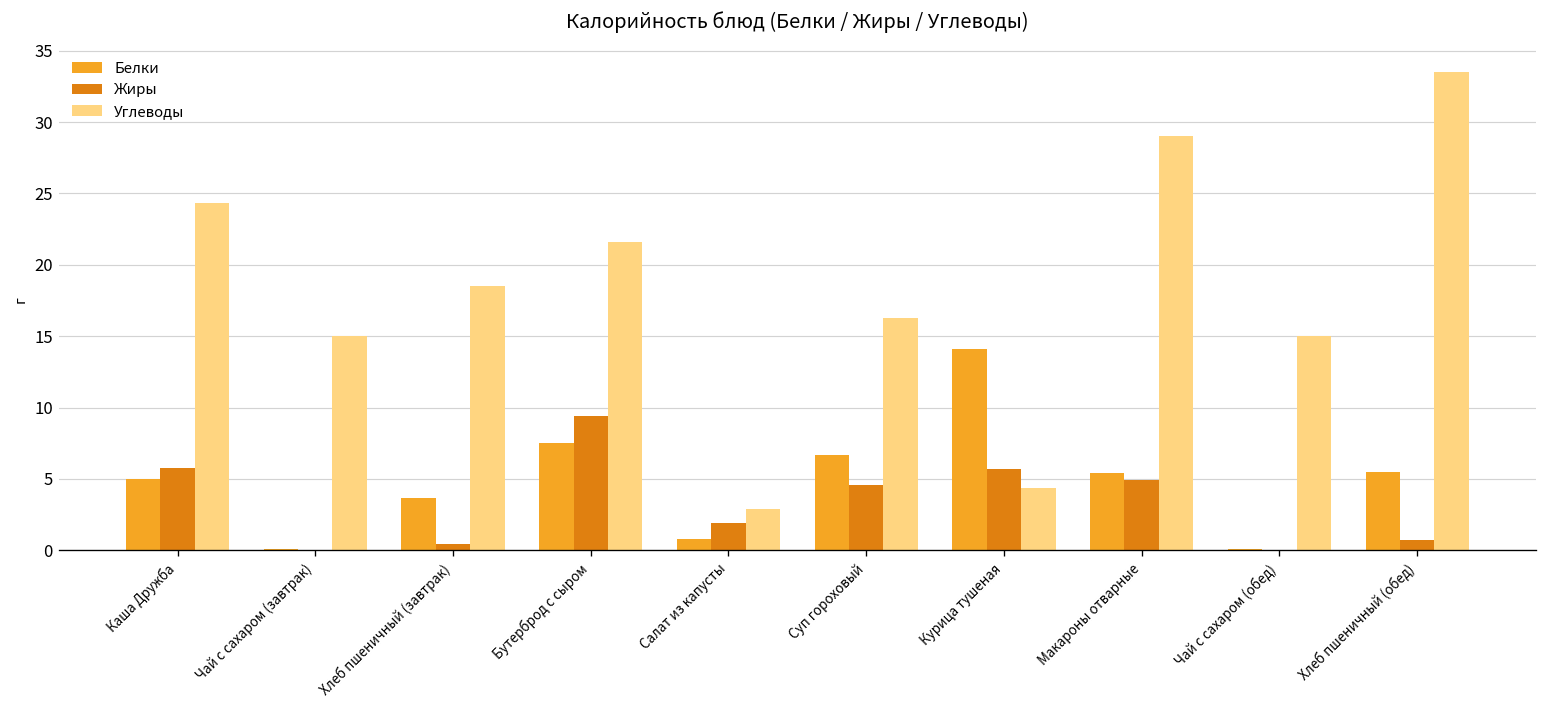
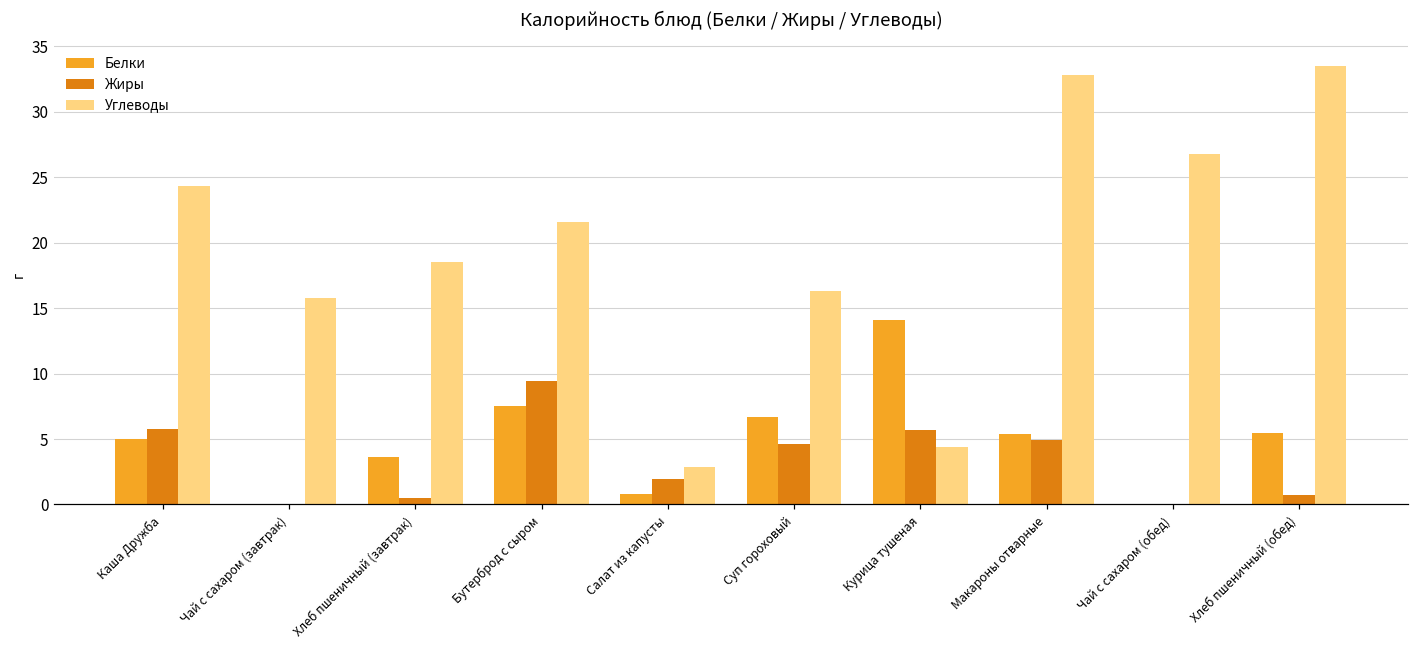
  {
    "Углеводы": {
      "Каша Дружба": 24.3,
-     "Чай с сахаром (завтрак)": 15.0,
+     "Чай с сахаром (завтрак)": 15.8,
      "Хлеб пшеничный (завтрак)": 18.5,
      "Бутерброд с сыром": 21.6,
      "Салат из капусты": 2.9,
      "Суп гороховый": 16.3,
      "Курица тушеная": 4.4,
-     "Макароны отварные": 29.0,
-     "Чай с сахаром (обед)": 15.0,
+     "Макароны отварные": 32.8,
+     "Чай с сахаром (обед)": 26.8,
      "Хлеб пшеничный (обед)": 33.5
    }
  }
